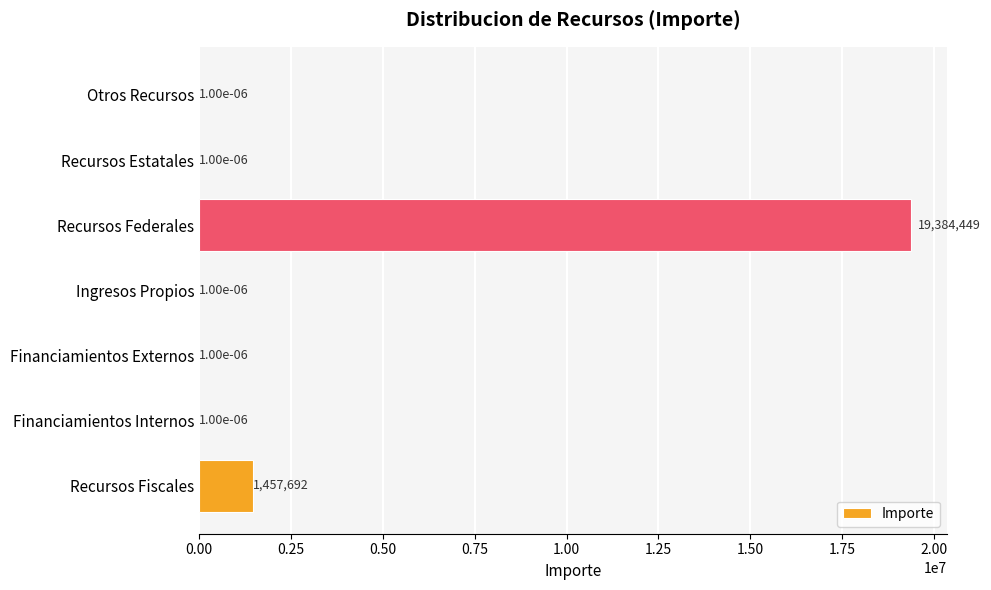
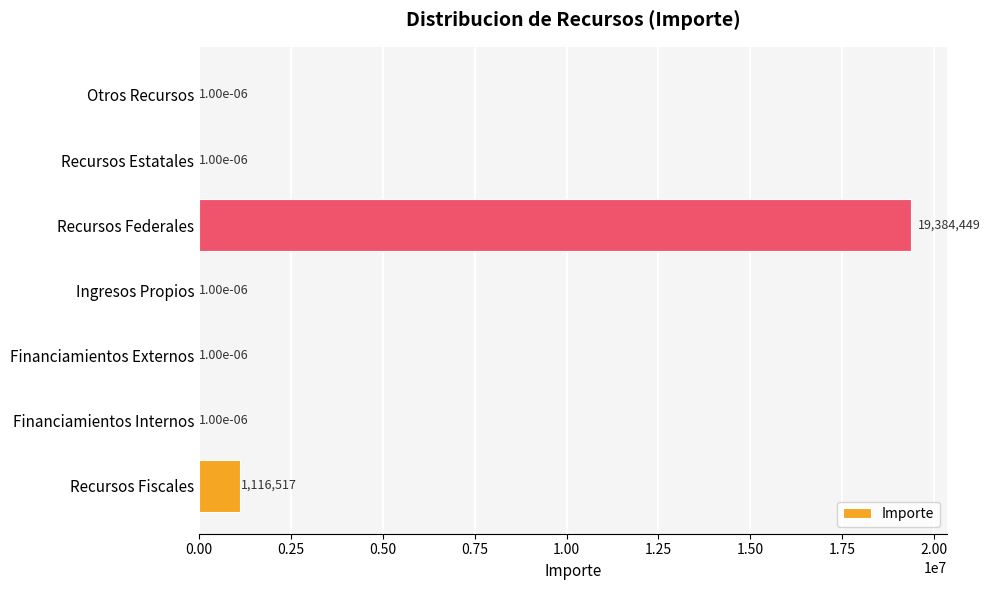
  {
    "Otros Recursos": "1.00e-06",
    "Recursos Estatales": "1.00e-06",
    "Recursos Federales": "19,384,449",
    "Ingresos Propios": "1.00e-06",
    "Financiamientos Externos": "1.00e-06",
    "Financiamientos Internos": "1.00e-06",
-   "Recursos Fiscales": "1,457,692"
+   "Recursos Fiscales": "1,116,517"
  }
